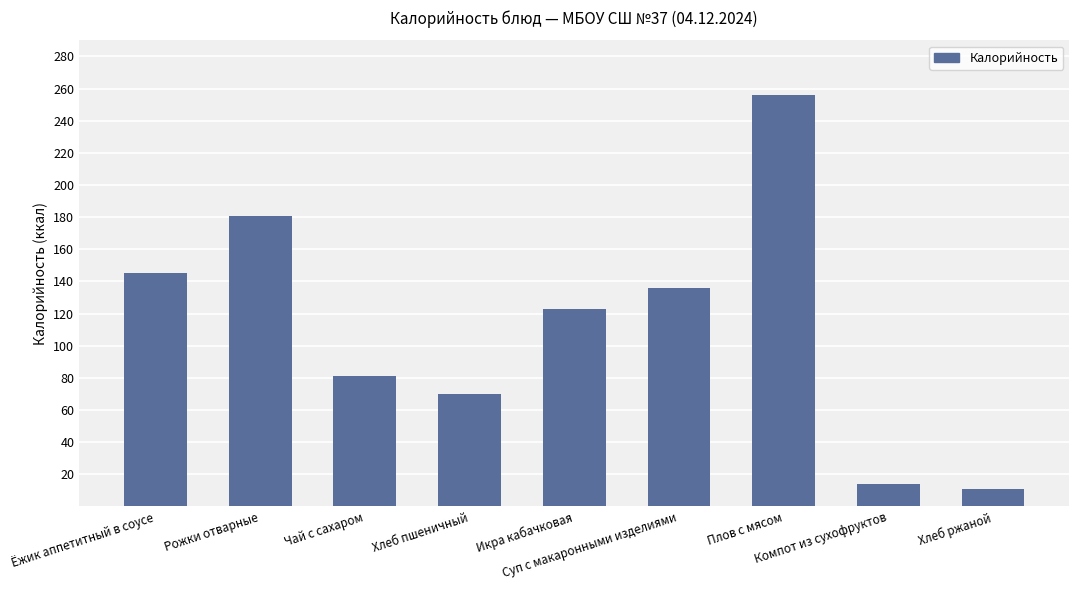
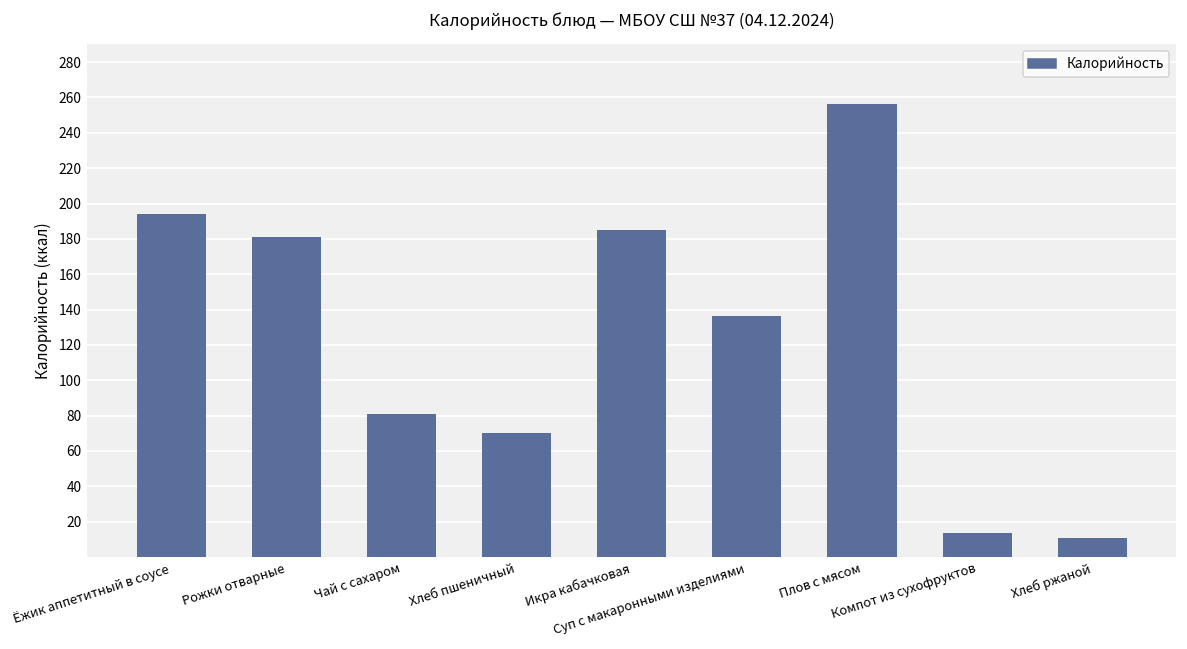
  {
-   "Ёжик аппетитный в соусе": 145,
+   "Ёжик аппетитный в соусе": 194,
    "Рожки отварные": 181,
    "Чай с сахаром": 81,
    "Хлеб пшеничный": 70,
-   "Икра кабачковая": 123,
+   "Икра кабачковая": 185,
    "Суп с макаронными изделиями": 136,
    "Плов с мясом": 256,
    "Компот из сухофруктов": 14,
    "Хлеб ржаной": 11
  }
